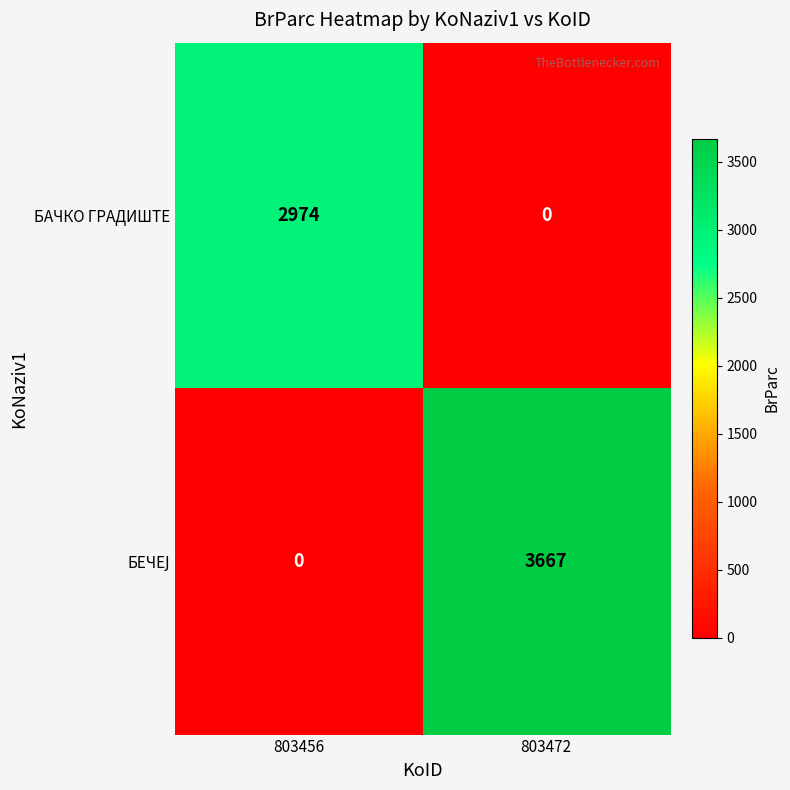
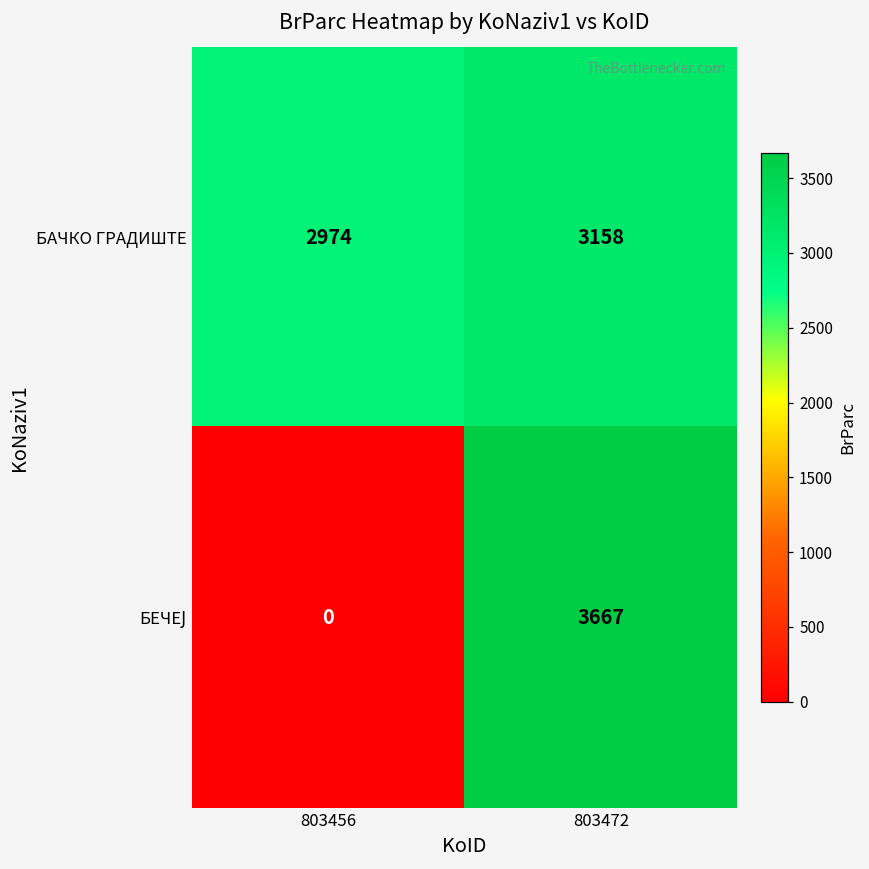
  {
    "БАЧКО ГРАДИШТЕ": {
      "803456": 2974,
-     "803472": 0
+     "803472": 3158
    },
    "БЕЧЕЈ": {
      "803456": 0,
      "803472": 3667
    }
  }
